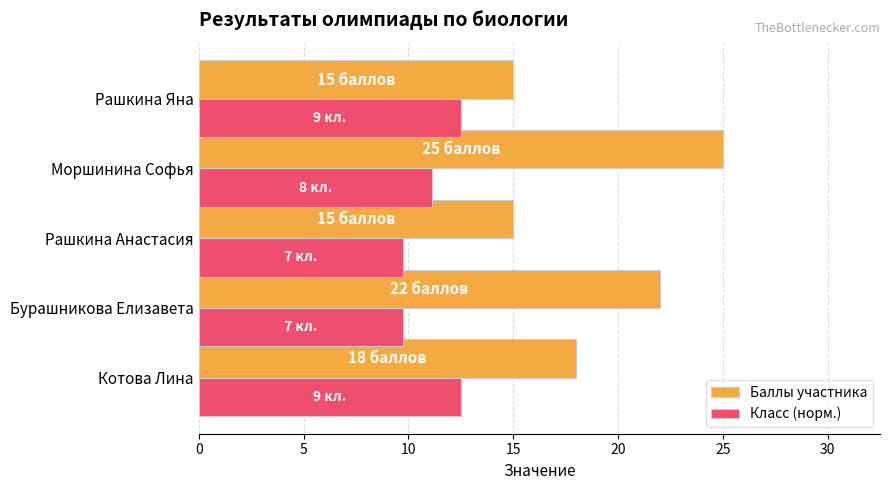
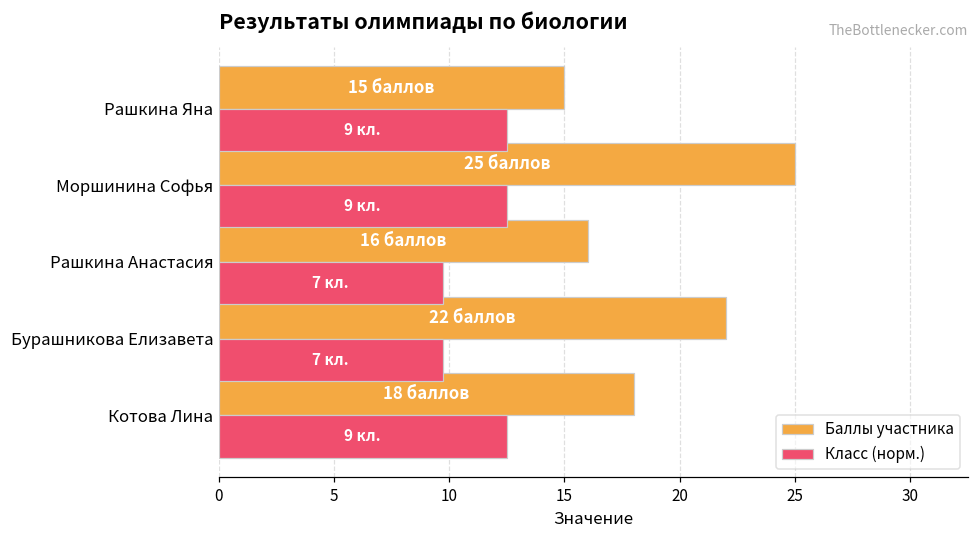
  {
    "Баллы участника": {
      "Рашкина Яна": 15,
      "Моршинина Софья": 25,
-     "Рашкина Анастасия": 15,
+     "Рашкина Анастасия": 16,
      "Бурашникова Елизавета": 22,
      "Котова Лина": 18
    },
    "Класс (норм.)": {
-     "Моршинина Софья": 8
+     "Моршинина Софья": 9
    }
  }
